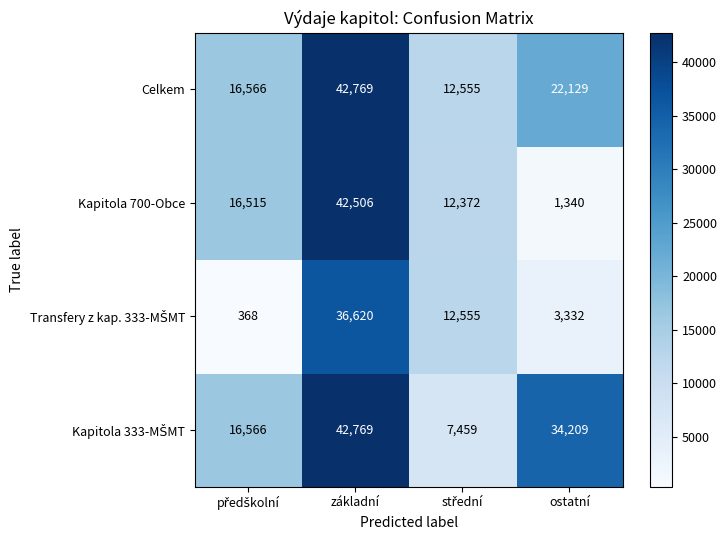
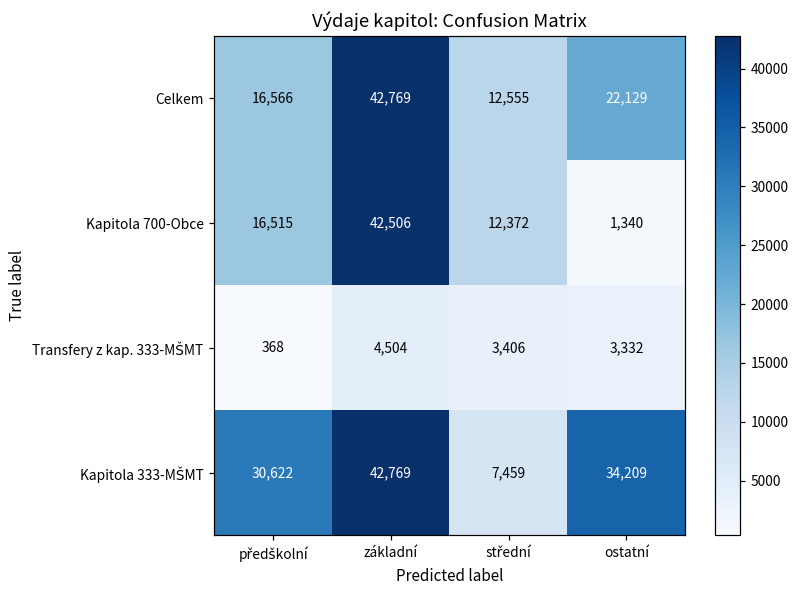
  {
    "Celkem": {
      "předškolní": "16,566",
      "základní": "42,769",
      "střední": "12,555",
      "ostatní": "22,129"
    },
    "Kapitola 700-Obce": {
      "předškolní": "16,515",
      "základní": "42,506",
      "střední": "12,372",
      "ostatní": "1,340"
    },
    "Transfery z kap. 333-MŠMT": {
      "předškolní": "368",
-     "základní": "36,620",
-     "střední": "12,555",
+     "základní": "4,504",
+     "střední": "3,406",
      "ostatní": "3,332"
    },
    "Kapitola 333-MŠMT": {
-     "předškolní": "16,566",
+     "předškolní": "30,622",
      "základní": "42,769",
      "střední": "7,459",
      "ostatní": "34,209"
    }
  }
